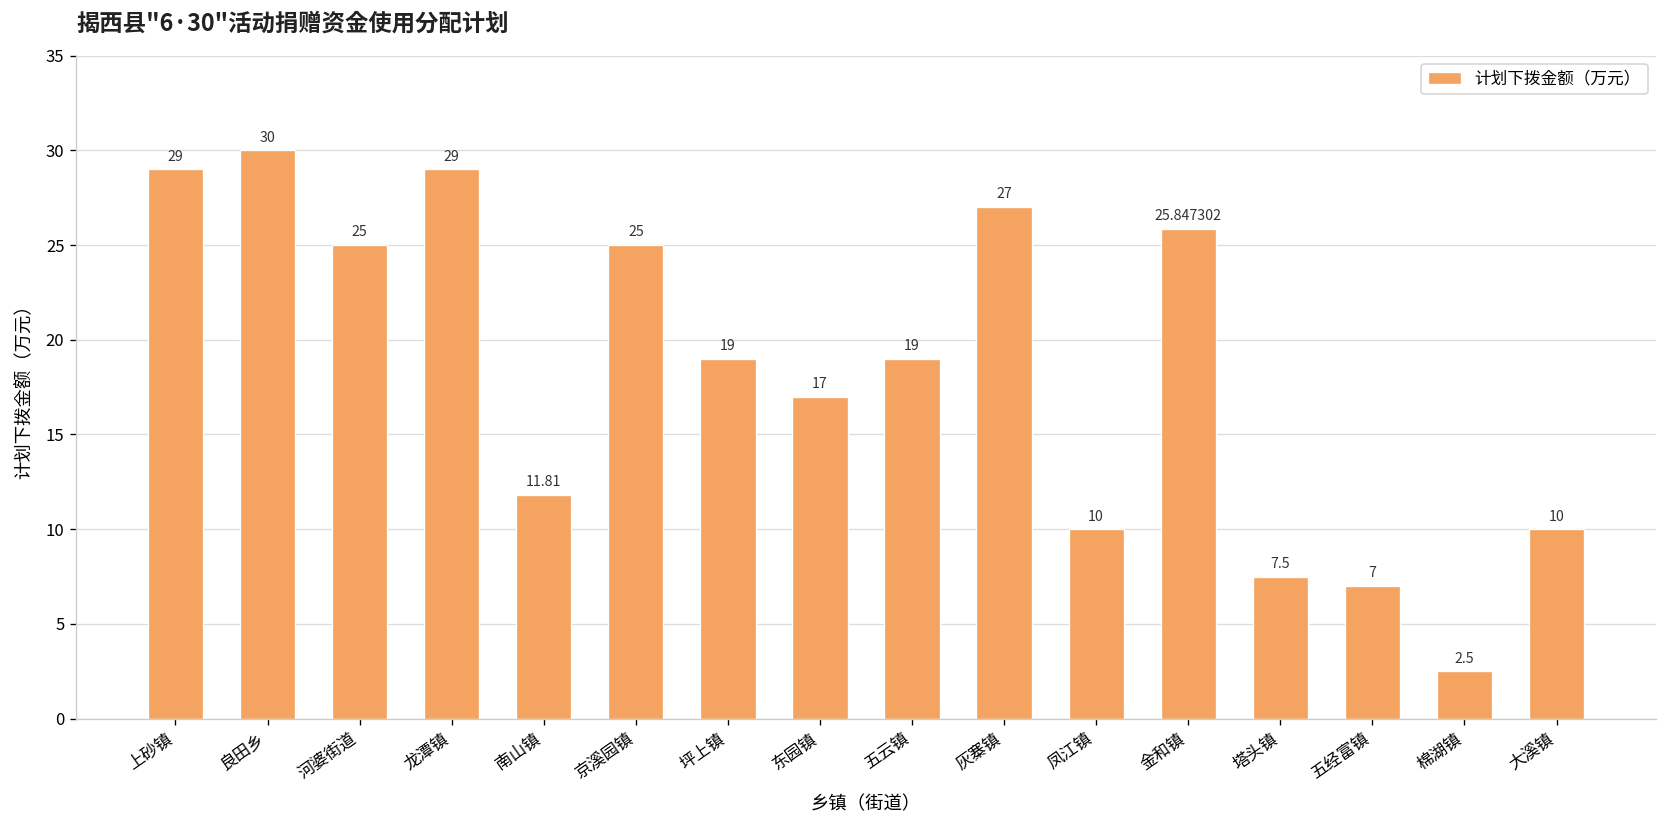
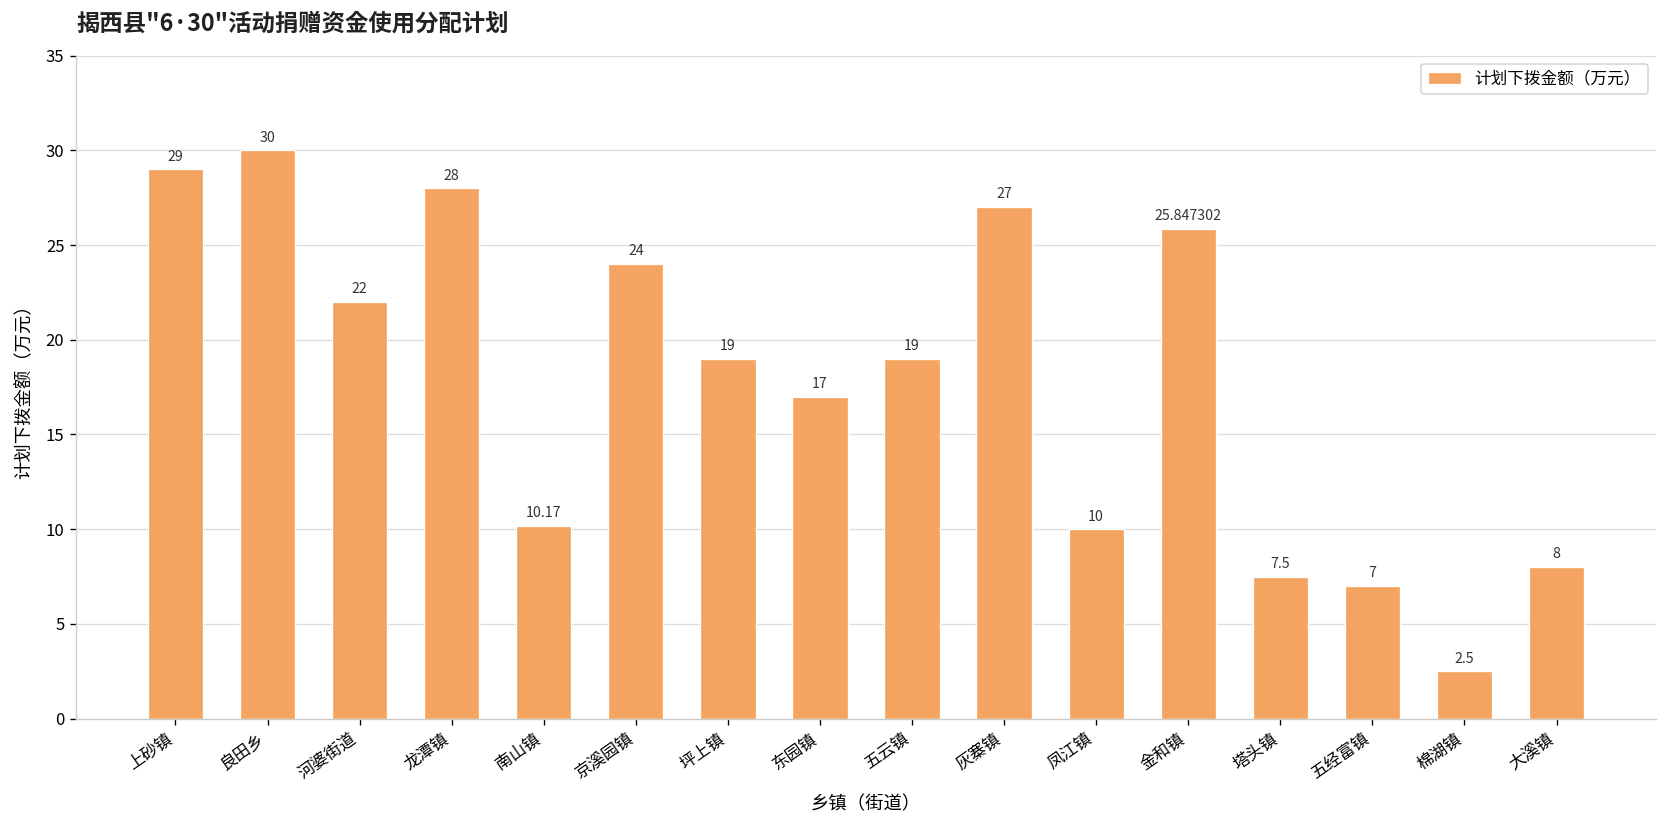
  {
    "上砂镇": 29,
    "良田乡": 30,
-   "河婆街道": 25,
-   "龙潭镇": 29,
-   "南山镇": 11.81,
-   "京溪园镇": 25,
+   "河婆街道": 22,
+   "龙潭镇": 28,
+   "南山镇": 10.17,
+   "京溪园镇": 24,
    "坪上镇": 19,
    "东园镇": 17,
    "五云镇": 19,
    "灰寨镇": 27,
    "凤江镇": 10,
    "金和镇": 25.847302,
    "塔头镇": 7.5,
    "五经富镇": 7,
    "棉湖镇": 2.5,
-   "大溪镇": 10
+   "大溪镇": 8
  }
